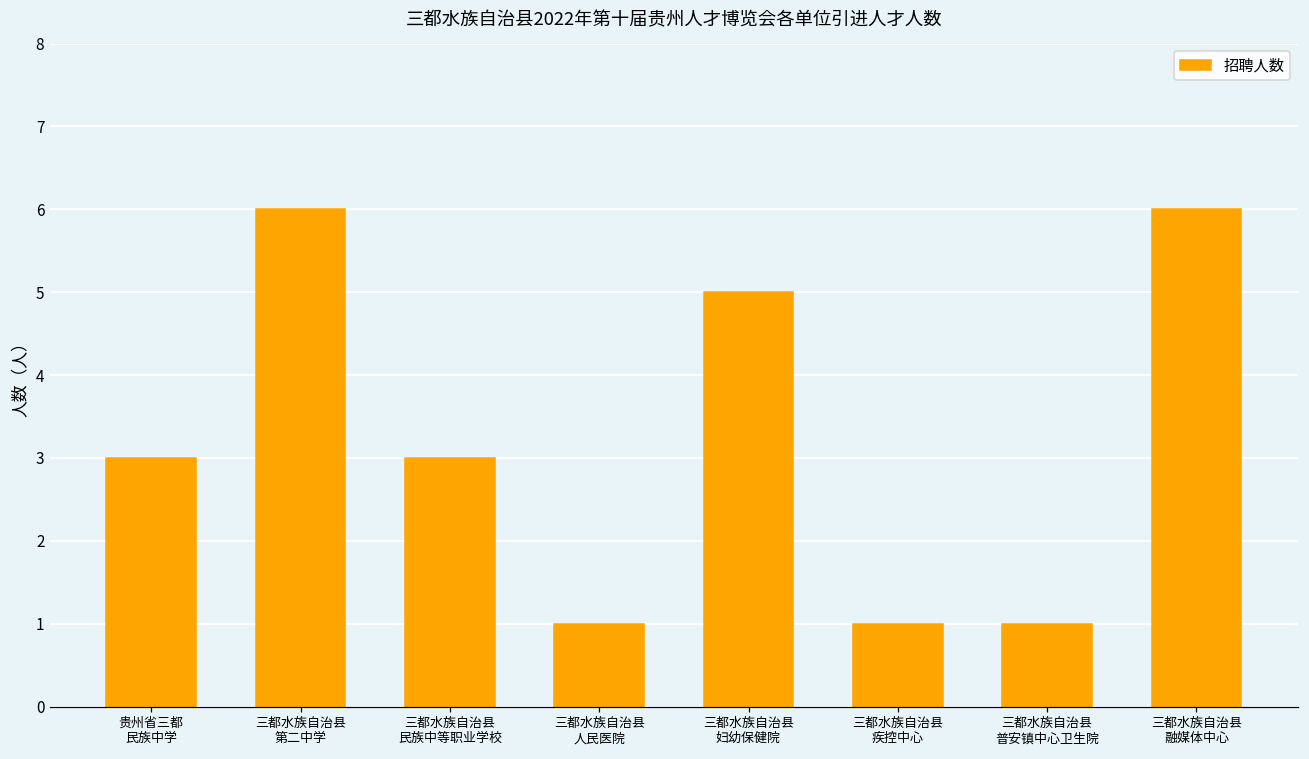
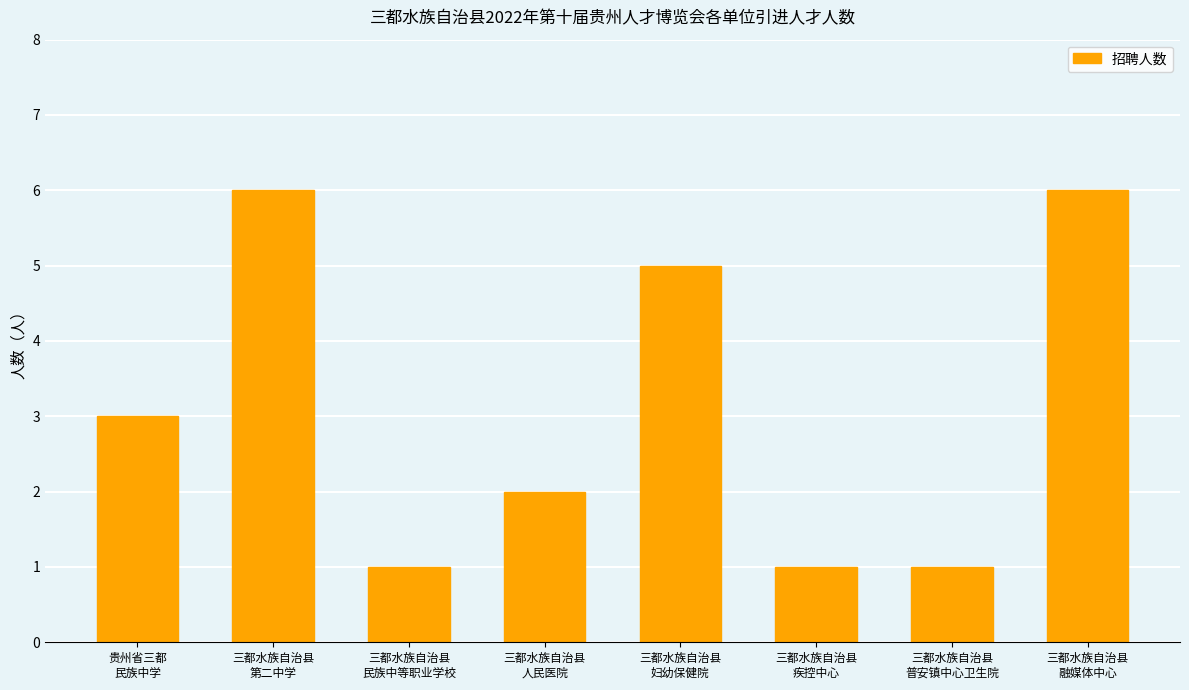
  {
    "贵州省三都 民族中学": 3,
    "三都水族自治县 第二中学": 6,
-   "三都水族自治县 民族中等职业学校": 3,
-   "三都水族自治县 人民医院": 1,
+   "三都水族自治县 民族中等职业学校": 1,
+   "三都水族自治县 人民医院": 2,
    "三都水族自治县 妇幼保健院": 5,
    "三都水族自治县 疾控中心": 1,
    "三都水族自治县 普安镇中心卫生院": 1,
    "三都水族自治县 融媒体中心": 6
  }
